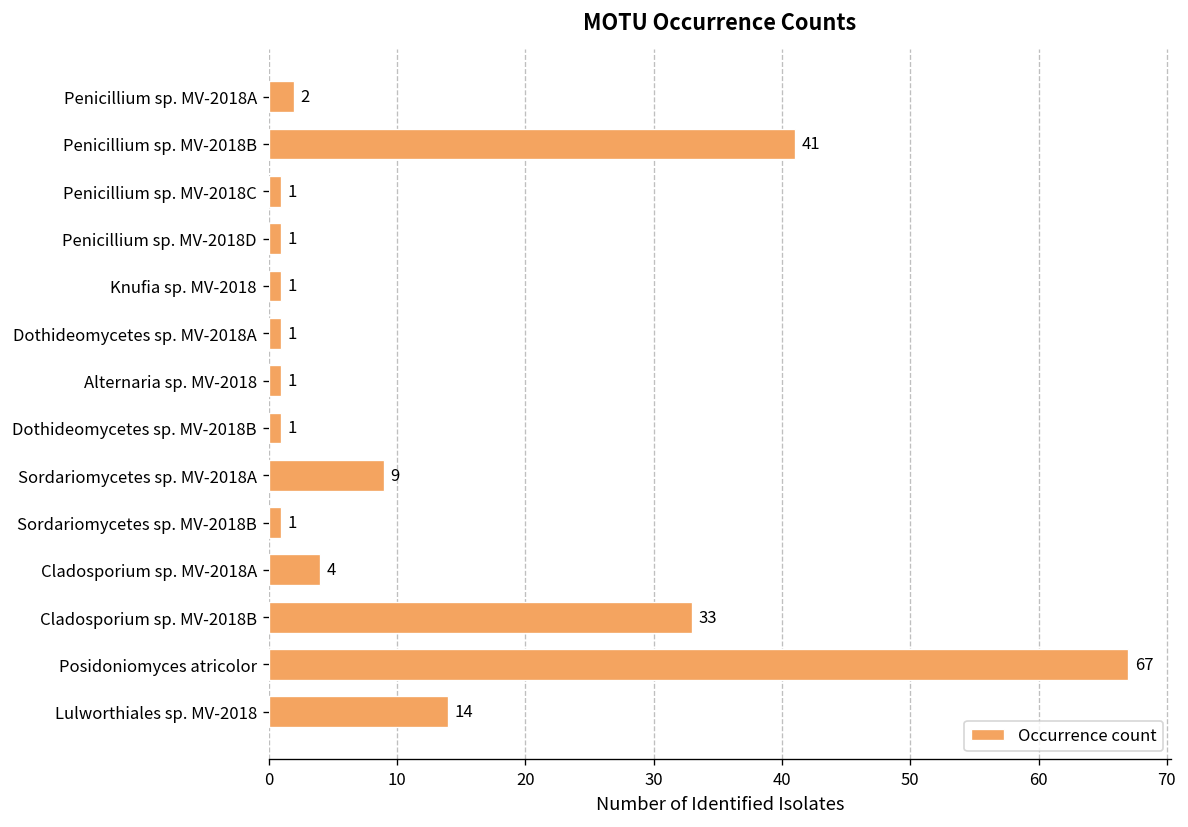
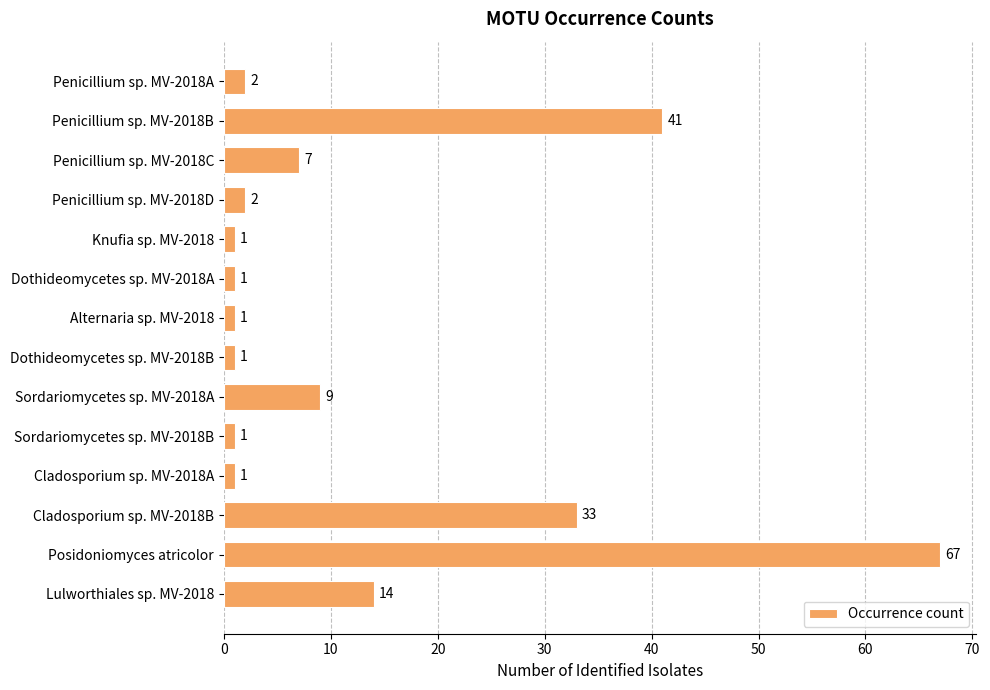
  {
    "Penicillium sp. MV-2018A": 2,
    "Penicillium sp. MV-2018B": 41,
-   "Penicillium sp. MV-2018C": 1,
-   "Penicillium sp. MV-2018D": 1,
+   "Penicillium sp. MV-2018C": 7,
+   "Penicillium sp. MV-2018D": 2,
    "Knufia sp. MV-2018": 1,
    "Dothideomycetes sp. MV-2018A": 1,
    "Alternaria sp. MV-2018": 1,
    "Dothideomycetes sp. MV-2018B": 1,
    "Sordariomycetes sp. MV-2018A": 9,
    "Sordariomycetes sp. MV-2018B": 1,
-   "Cladosporium sp. MV-2018A": 4,
+   "Cladosporium sp. MV-2018A": 1,
    "Cladosporium sp. MV-2018B": 33,
    "Posidoniomyces atricolor": 67,
    "Lulworthiales sp. MV-2018": 14
  }
